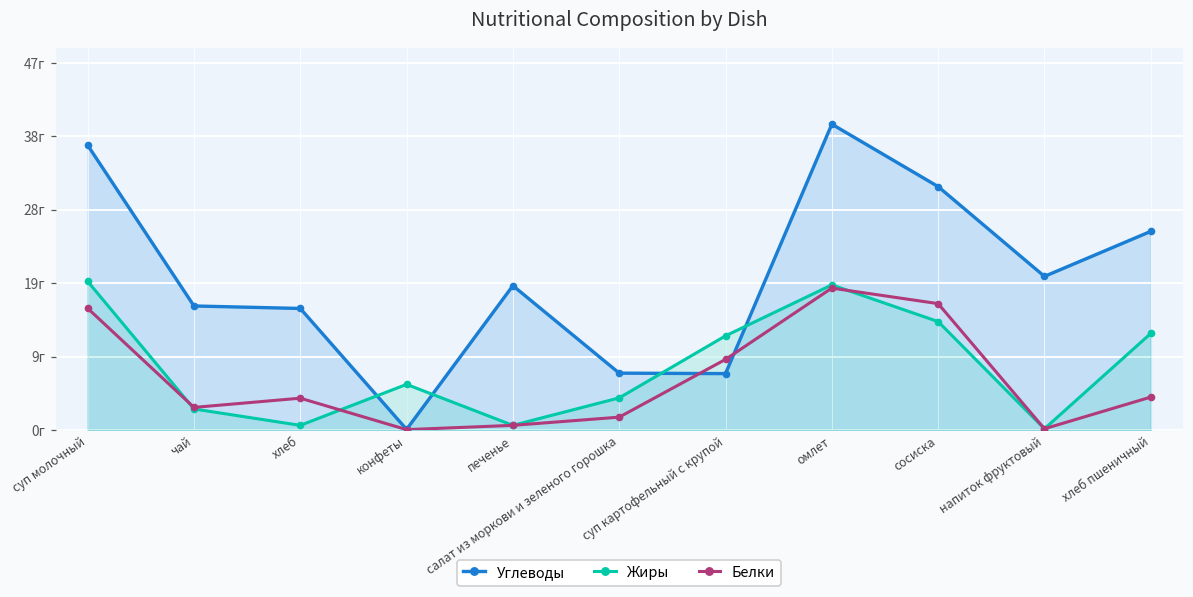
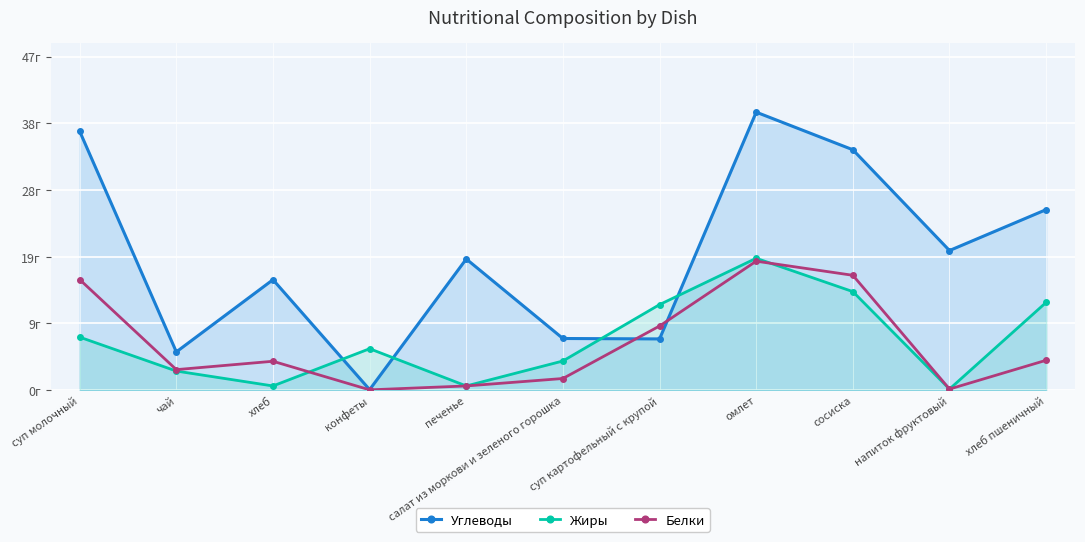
  {
    "Углеводы": {
      "суп молочный": "37г",
-     "чай": "16г",
+     "чай": "5г",
      "хлеб": "16г",
      "печенье": "19г",
      "салат из моркови и зеленого горошка": "7г",
      "суп картофельный с крупой": "7г",
      "омлет": "39г",
-     "сосиска": "31г",
+     "сосиска": "34г",
      "напиток фруктовый": "20г",
      "хлеб пшеничный": "25г"
    },
    "Жиры": {
-     "суп молочный": "19г",
+     "суп молочный": "7г",
      "хлеб": "1г",
      "конфеты": "6г",
      "салат из моркови и зеленого горошка": "4г",
      "суп картофельный с крупой": "12г",
      "омлет": "19г",
      "сосиска": "14г",
      "хлеб пшеничный": "12г"
    },
    "Белки": {
      "суп молочный": "16г",
      "хлеб": "4г",
      "салат из моркови и зеленого горошка": "2г",
      "суп картофельный с крупой": "9г",
      "омлет": "18г",
      "сосиска": "16г",
      "хлеб пшеничный": "4г"
    }
  }
